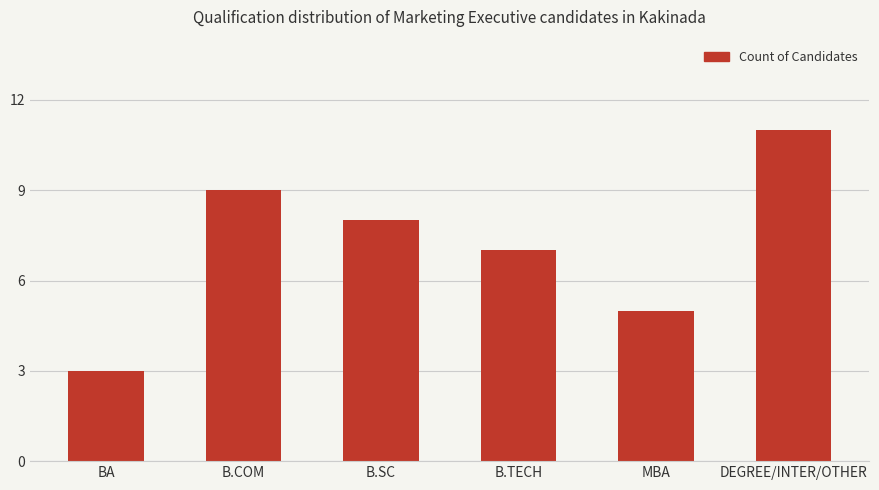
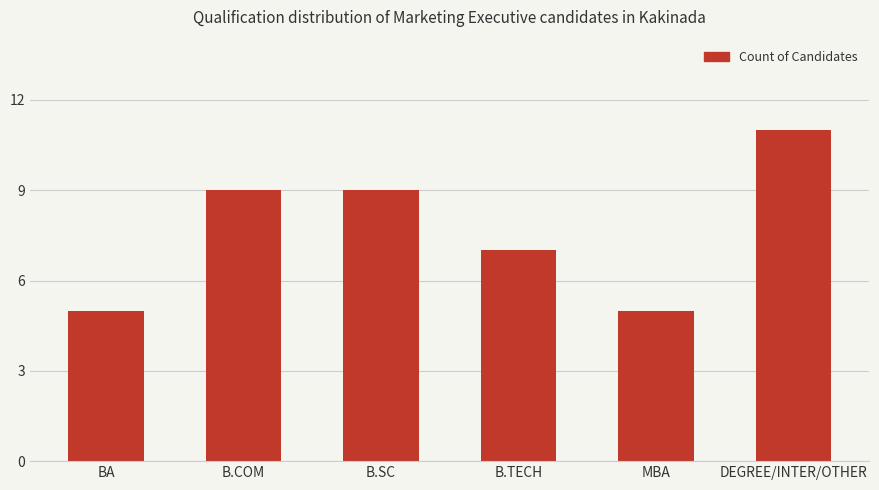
  {
-   "BA": 3,
+   "BA": 5,
    "B.COM": 9,
-   "B.SC": 8,
+   "B.SC": 9,
    "B.TECH": 7,
    "MBA": 5,
    "DEGREE/INTER/OTHER": 11
  }
